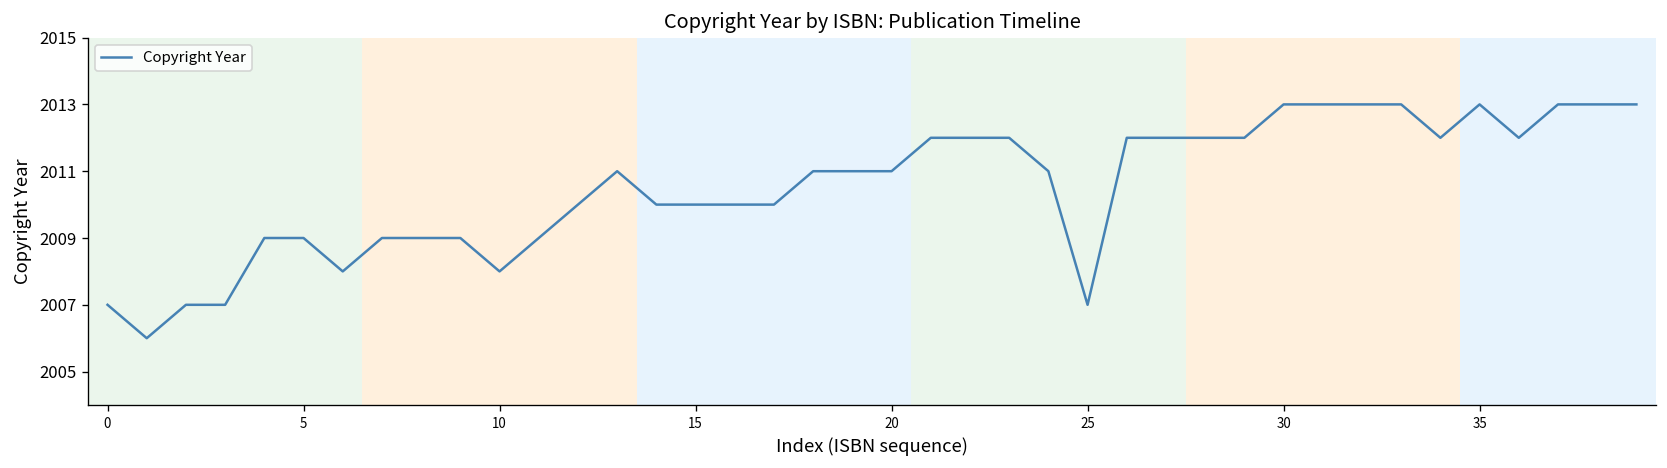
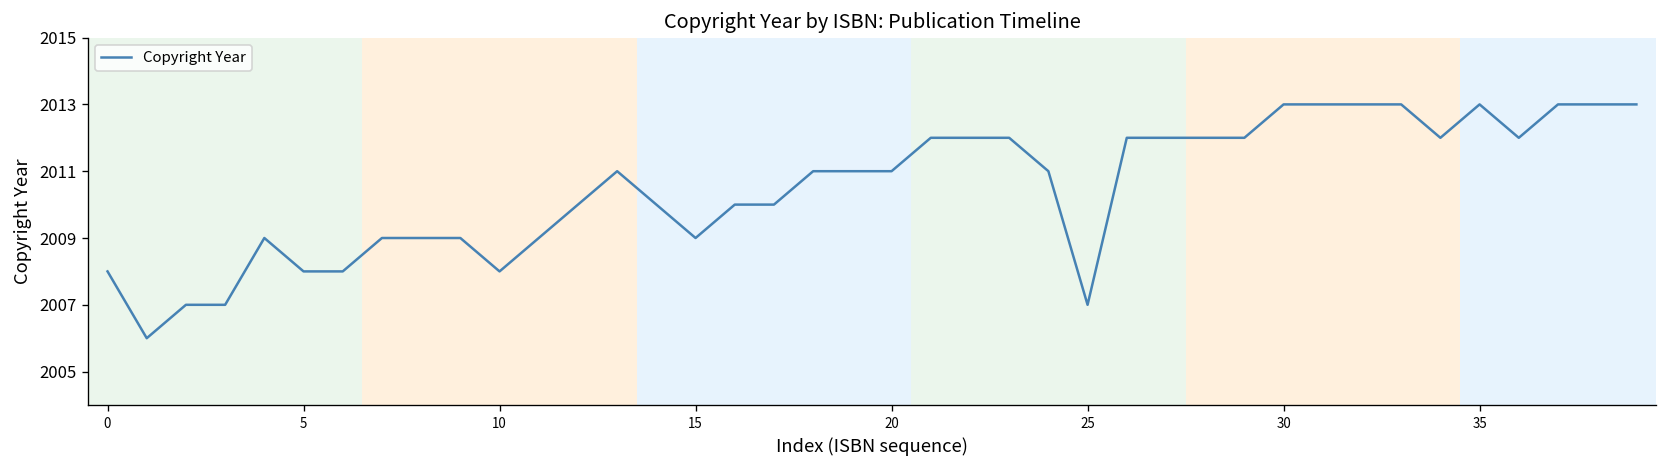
  {
-   "0": 2007,
-   "5": 2009,
+   "0": 2008,
+   "5": 2008,
    "10": 2008,
-   "15": 2010,
+   "15": 2009,
    "20": 2011,
    "25": 2007,
    "30": 2013,
    "35": 2013
  }
